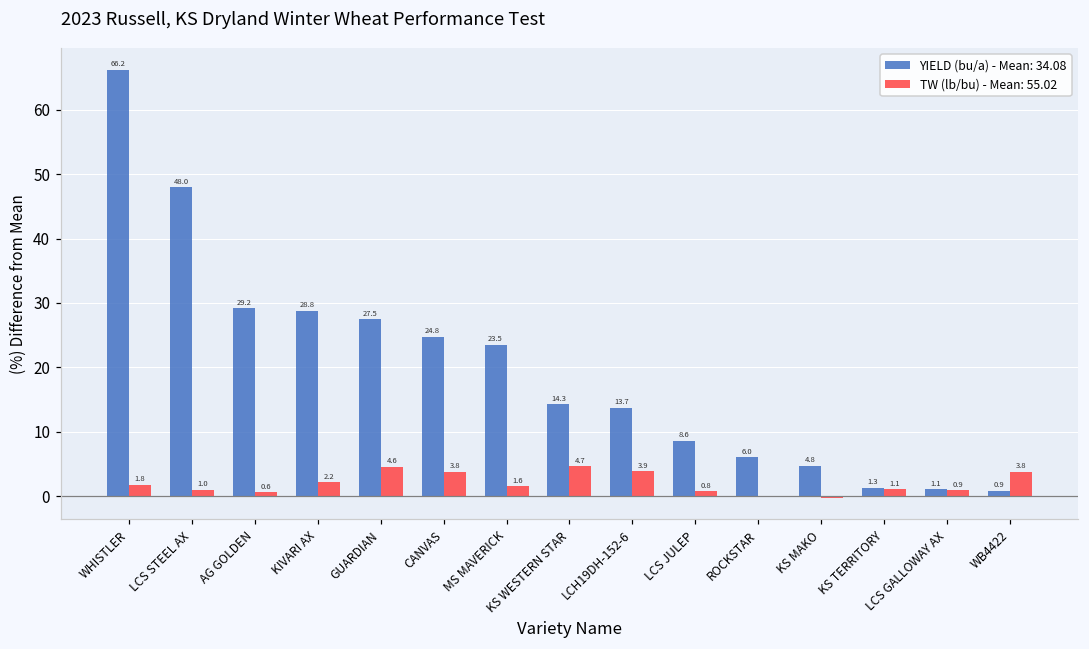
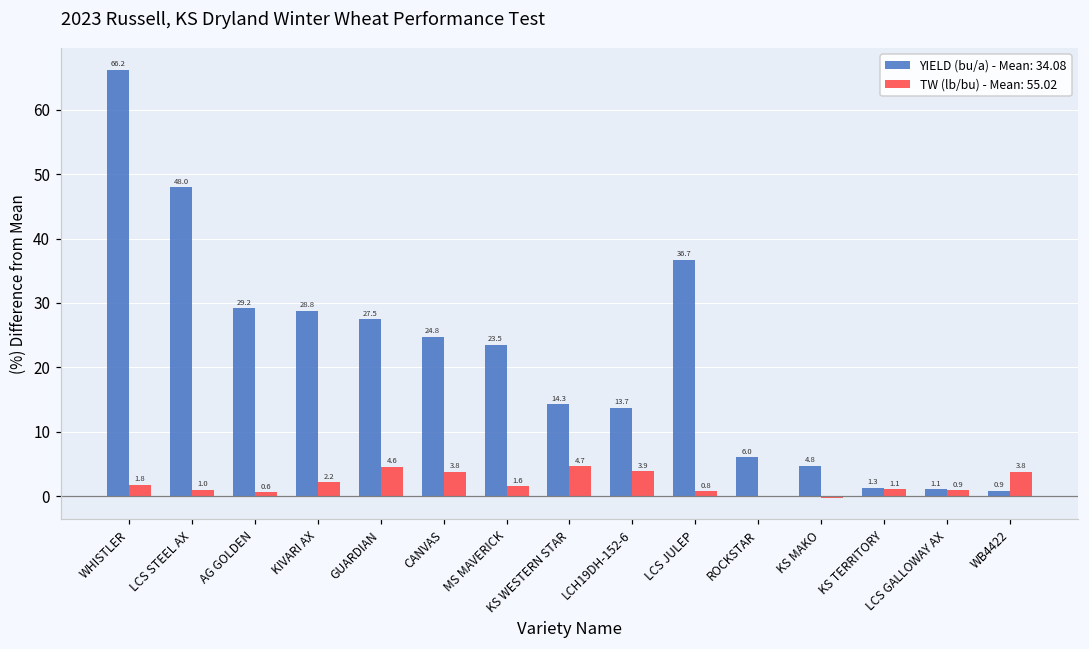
  {
    "YIELD (bu/a) - Mean: 34.08": {
      "WHISTLER": 66.2,
      "LCS STEEL AX": 48.0,
      "AG GOLDEN": 29.2,
      "KIVARI AX": 28.8,
      "GUARDIAN": 27.5,
      "CANVAS": 24.8,
      "MS MAVERICK": 23.5,
      "KS WESTERN STAR": 14.3,
      "LCH19DH-152-6": 13.7,
-     "LCS JULEP": 8.6,
+     "LCS JULEP": 36.7,
      "ROCKSTAR": 6.0,
      "KS MAKO": 4.8,
      "KS TERRITORY": 1.3,
      "LCS GALLOWAY AX": 1.1,
      "WB4422": 0.9
    },
    "TW (lb/bu) - Mean: 55.02": {
      "WHISTLER": 1.8,
      "LCS STEEL AX": 1.0,
      "AG GOLDEN": 0.6,
      "KIVARI AX": 2.2,
      "GUARDIAN": 4.6,
      "CANVAS": 3.8,
      "MS MAVERICK": 1.6,
      "KS WESTERN STAR": 4.7,
      "LCH19DH-152-6": 3.9,
      "LCS JULEP": 0.8,
      "KS TERRITORY": 1.1,
      "LCS GALLOWAY AX": 0.9,
      "WB4422": 3.8
    }
  }
